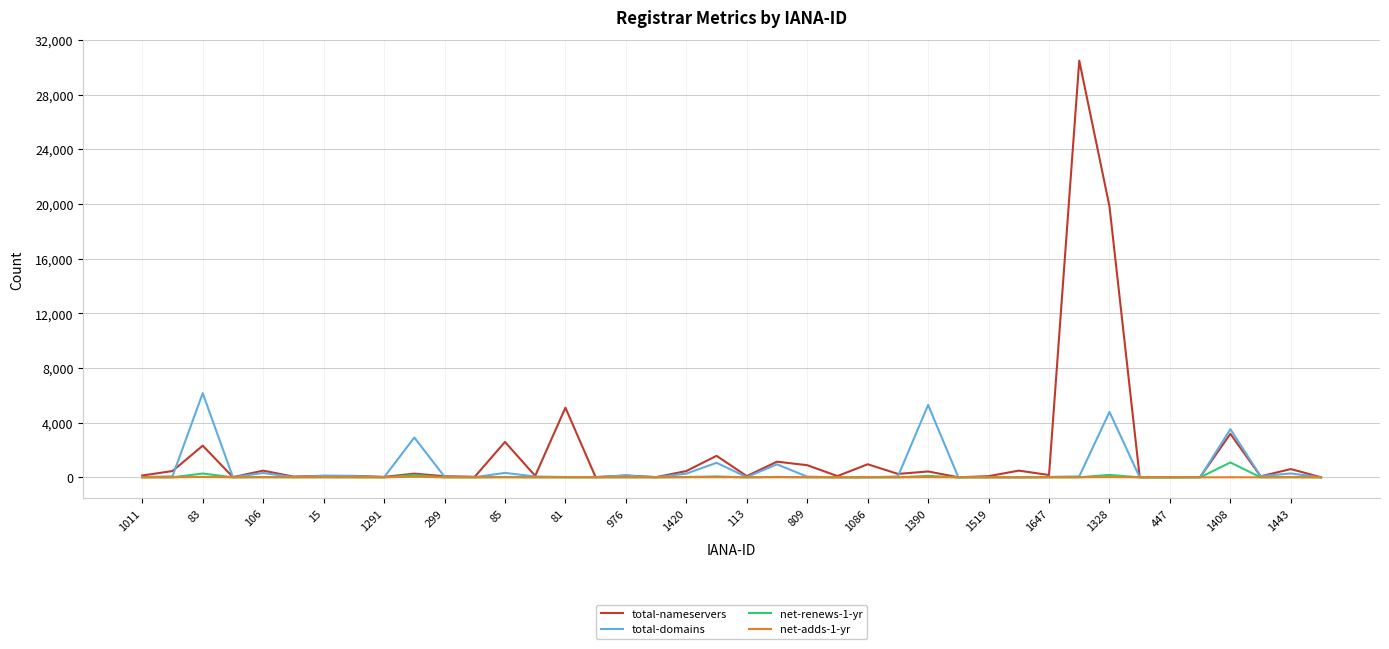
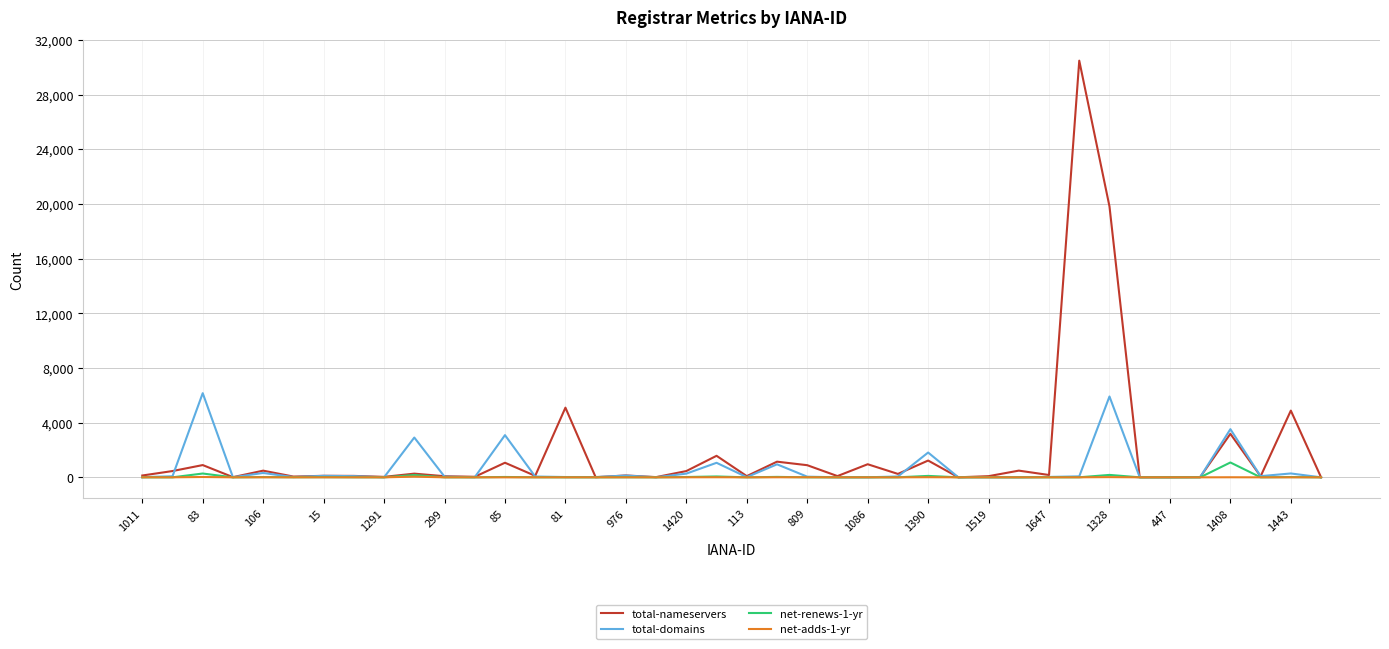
  {
    "total-nameservers": {
-     "83": "2,300",
-     "85": "2,600",
+     "83": "900",
+     "85": "1,100",
      "81": "5,100",
      "809": "900",
      "1086": "1,000",
-     "1390": "400",
+     "1390": "1,200",
      "1328": "19,800",
      "1408": "3,200",
-     "1443": "600"
+     "1443": "4,900"
    },
    "total-domains": {
      "83": "6,200",
-     "85": "300",
-     "1390": "5,300",
-     "1328": "4,800",
+     "85": "3,100",
+     "1390": "1,800",
+     "1328": "5,900",
      "1408": "3,500",
      "1443": "300"
    },
    "net-renews-1-yr": {
      "83": "300",
      "1408": "1,100"
    },
    "net-adds-1-yr": {
      "83": "0",
      "1408": "0"
    }
  }
